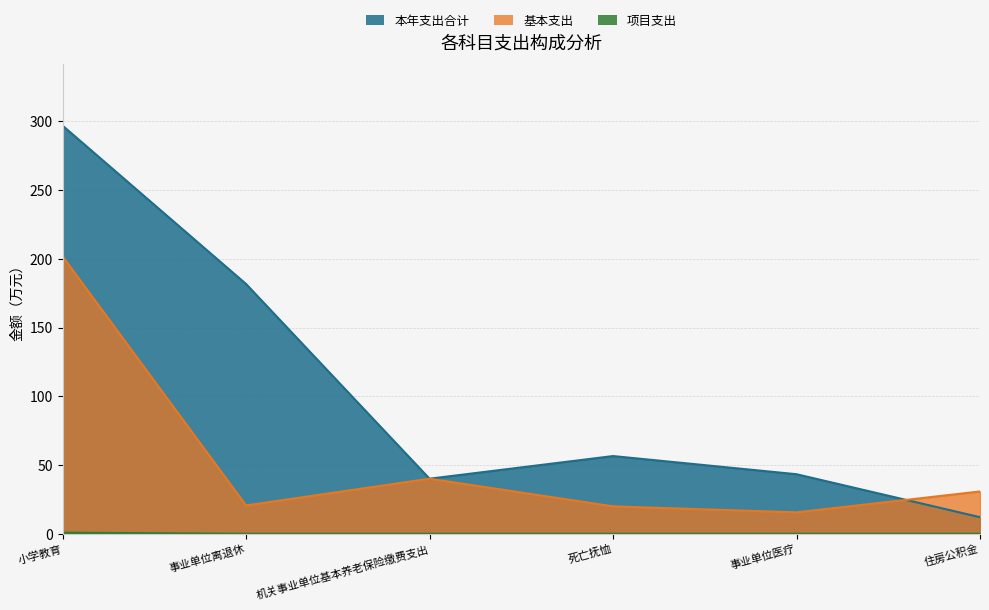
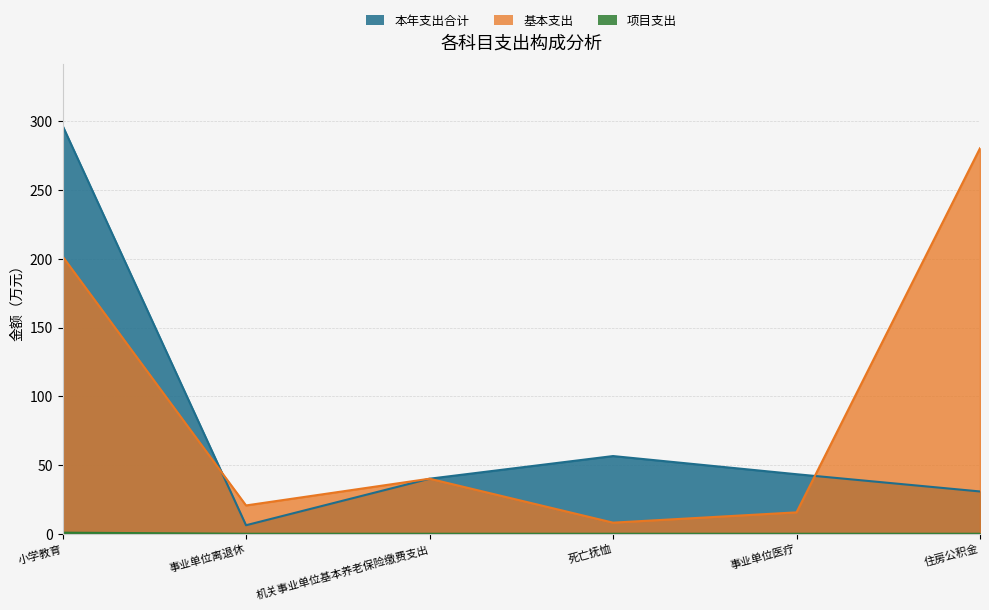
  {
    "本年支出合计": {
      "小学教育": 297,
-     "事业单位离退休": 182,
+     "事业单位离退休": 6,
      "死亡抚恤": 57,
      "事业单位医疗": 43,
-     "住房公积金": 12
+     "住房公积金": 31
    },
    "基本支出": {
      "小学教育": 202,
      "事业单位离退休": 21,
-     "死亡抚恤": 20,
+     "死亡抚恤": 8,
      "事业单位医疗": 16,
-     "住房公积金": 31
+     "住房公积金": 280
    },
    "项目支出": {
      "小学教育": 1,
      "事业单位离退休": 0,
      "机关事业单位基本养老保险缴费支出": 0,
      "死亡抚恤": 0,
      "事业单位医疗": 0,
      "住房公积金": 0
    }
  }
